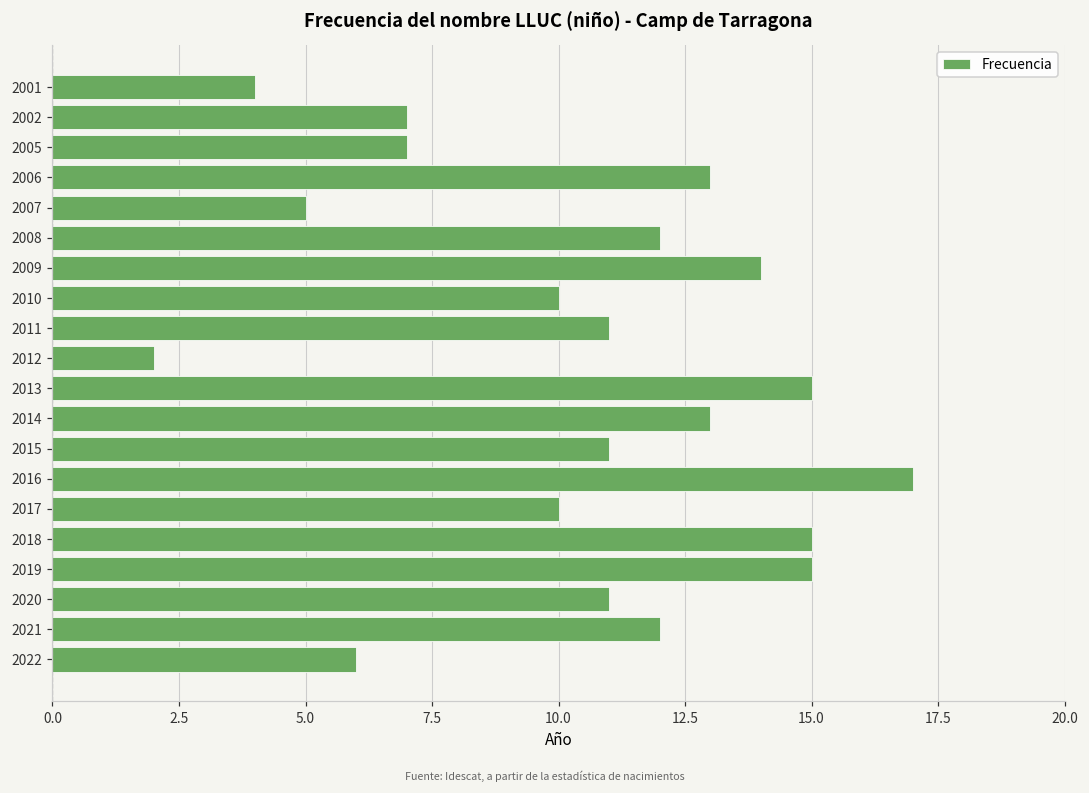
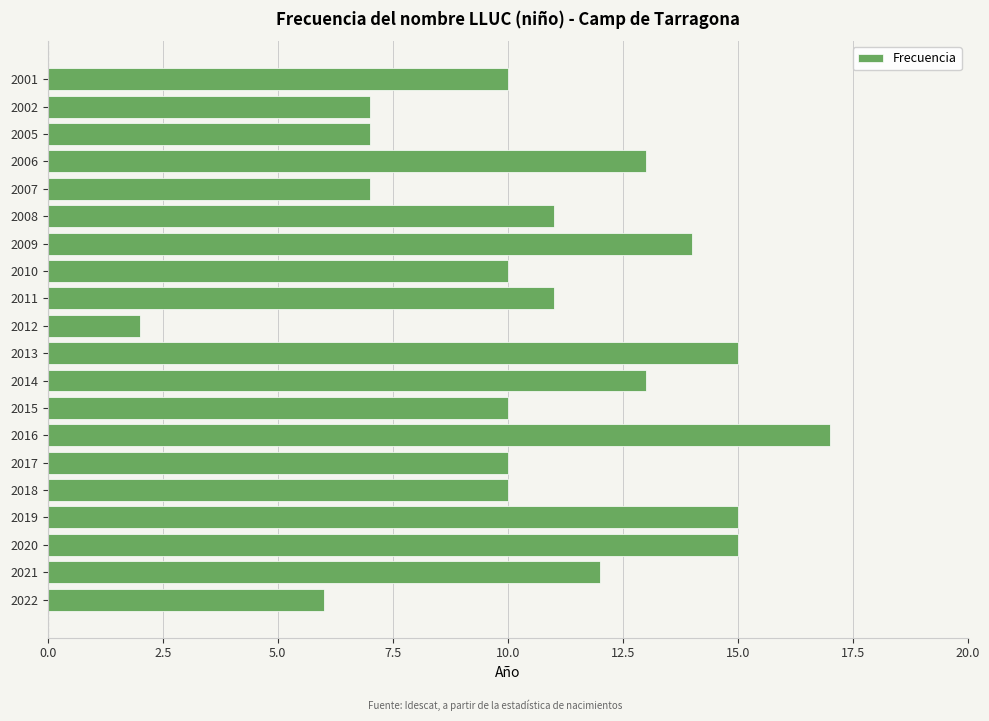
  {
-   "2001": 4,
+   "2001": 10,
    "2002": 7,
    "2005": 7,
    "2006": 13,
-   "2007": 5,
-   "2008": 12,
+   "2007": 7,
+   "2008": 11,
    "2009": 14,
    "2010": 10,
    "2011": 11,
    "2012": 2,
    "2013": 15,
    "2014": 13,
-   "2015": 11,
+   "2015": 10,
    "2016": 17,
    "2017": 10,
-   "2018": 15,
+   "2018": 10,
    "2019": 15,
-   "2020": 11,
+   "2020": 15,
    "2021": 12,
    "2022": 6
  }
